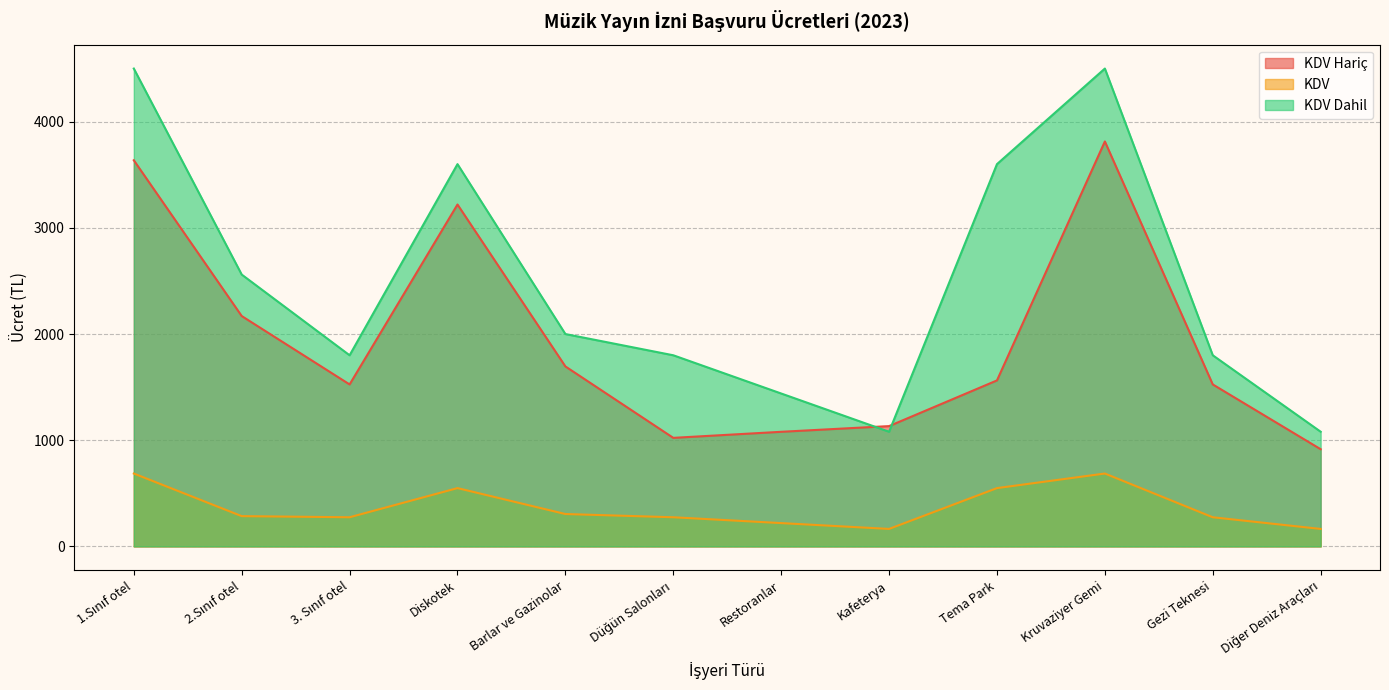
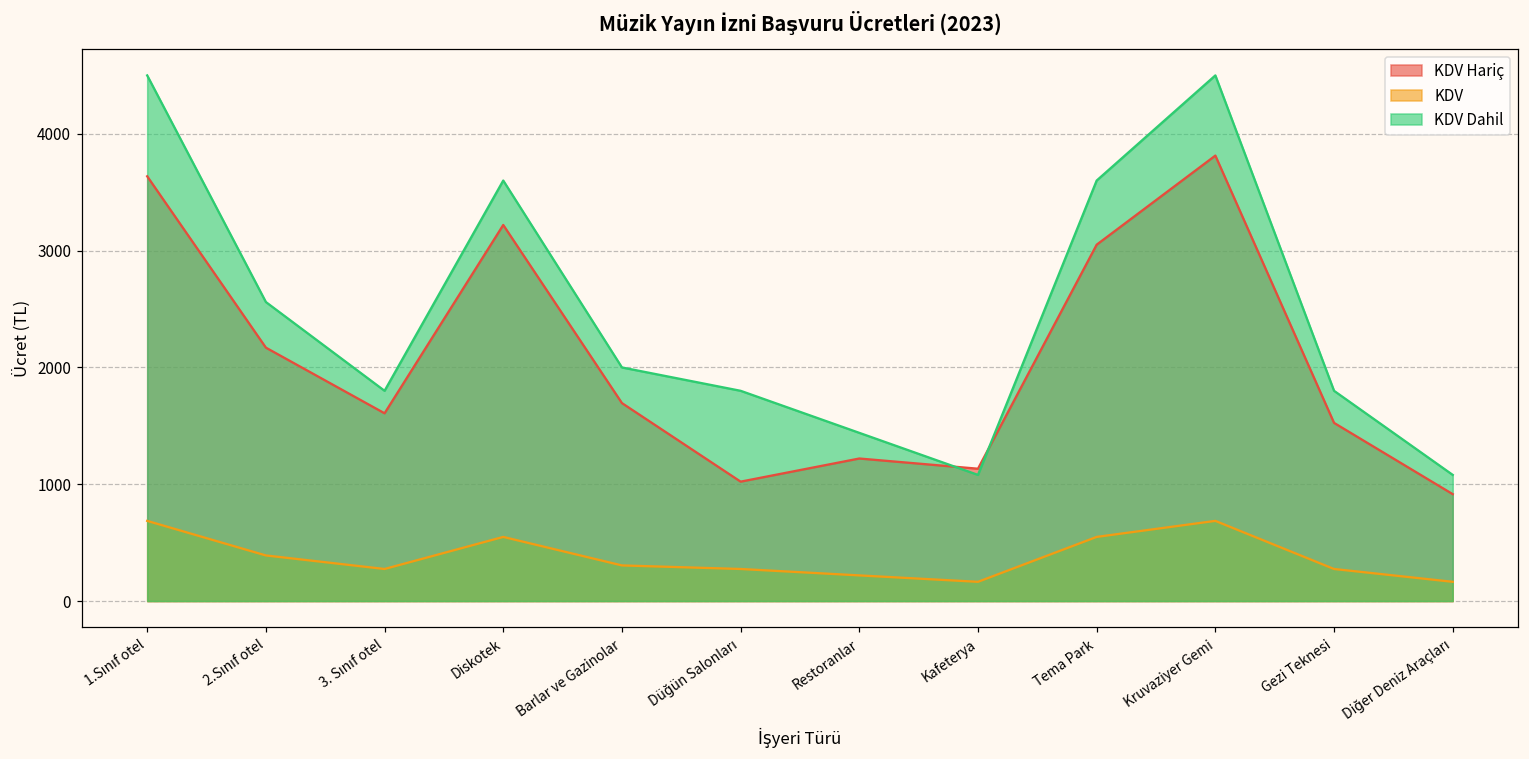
  {
    "KDV Hariç": {
      "1.Sınıf otel": 3640,
      "2.Sınıf otel": 2170,
-     "3. Sınıf otel": 1530,
+     "3. Sınıf otel": 1610,
      "Diskotek": 3220,
      "Barlar ve Gazinolar": 1690,
      "Düğün Salonları": 1020,
-     "Restoranlar": 1080,
+     "Restoranlar": 1220,
      "Kafeterya": 1130,
-     "Tema Park": 1560,
+     "Tema Park": 3050,
      "Kruvaziyer Gemi": 3810,
      "Gezi Teknesi": 1530,
      "Diğer Deniz Araçları": 920
    },
    "KDV": {
      "1.Sınıf otel": 690,
-     "2.Sınıf otel": 290,
+     "2.Sınıf otel": 390,
      "3. Sınıf otel": 270,
      "Diskotek": 550,
      "Barlar ve Gazinolar": 310,
      "Düğün Salonları": 270,
      "Restoranlar": 220,
      "Kafeterya": 160,
      "Tema Park": 550,
      "Kruvaziyer Gemi": 690,
      "Gezi Teknesi": 270,
      "Diğer Deniz Araçları": 160
    },
    "KDV Dahil": {
      "1.Sınıf otel": 4500,
      "2.Sınıf otel": 2560,
      "3. Sınıf otel": 1800,
      "Diskotek": 3600,
      "Barlar ve Gazinolar": 2000,
      "Düğün Salonları": 1800,
      "Restoranlar": 1440,
      "Kafeterya": 1080,
      "Tema Park": 3600,
      "Kruvaziyer Gemi": 4500,
      "Gezi Teknesi": 1800,
      "Diğer Deniz Araçları": 1080
    }
  }
